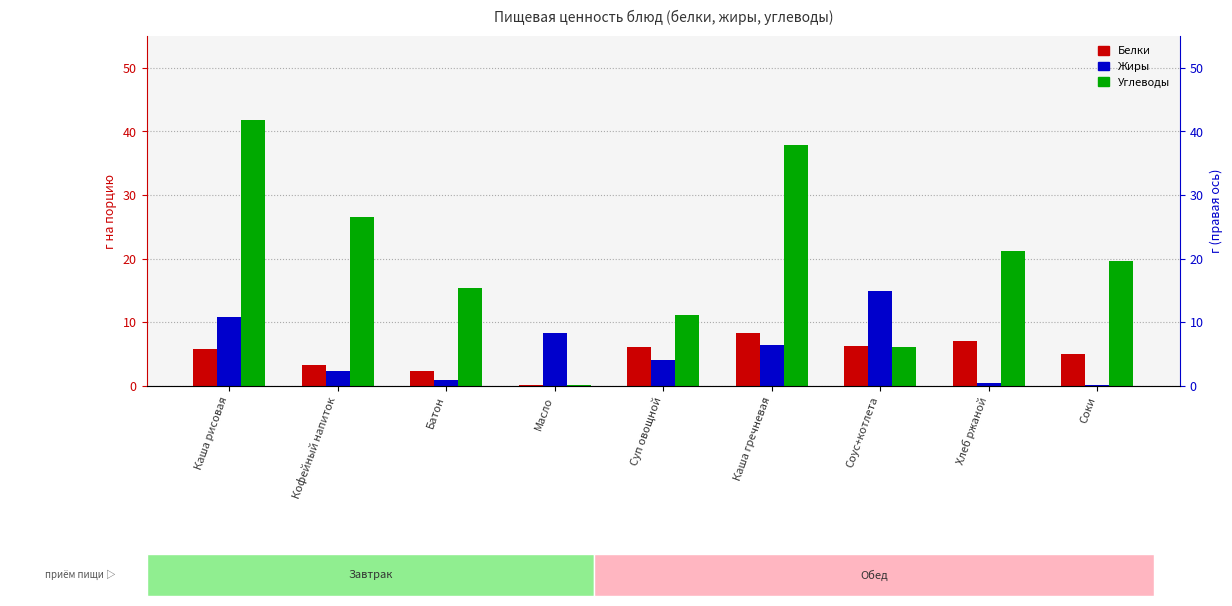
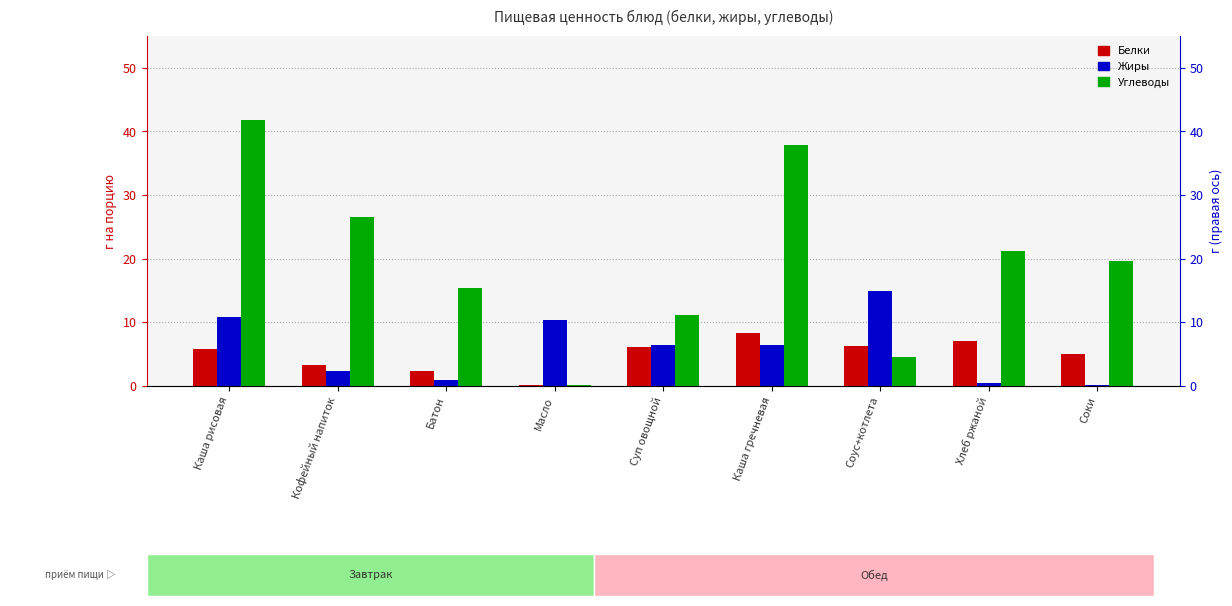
  {
    "Белки": {
      "Каша рисовая": 6,
      "Кофейный напиток": 3,
      "Батон": 2,
      "Суп овощной": 6,
      "Каша гречневая": 8,
      "Соус+котлета": 6,
      "Хлеб ржаной": 7,
      "Соки": 5
    },
    "Жиры": {
      "Каша рисовая": 11,
      "Кофейный напиток": 2,
      "Батон": 1,
-     "Масло": 8,
-     "Суп овощной": 4,
+     "Масло": 10,
+     "Суп овощной": 6,
      "Каша гречневая": 6,
      "Соус+котлета": 15,
      "Хлеб ржаной": 0
    },
    "Углеводы": {
      "Каша рисовая": 42,
      "Кофейный напиток": 27,
      "Батон": 15,
      "Суп овощной": 11,
      "Каша гречневая": 38,
-     "Соус+котлета": 6,
+     "Соус+котлета": 5,
      "Хлеб ржаной": 21,
      "Соки": 20
    }
  }
